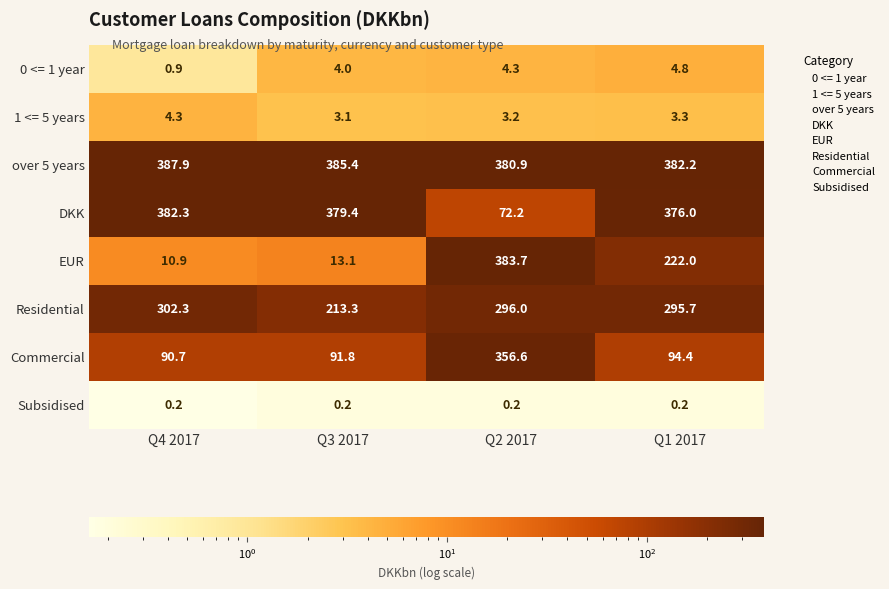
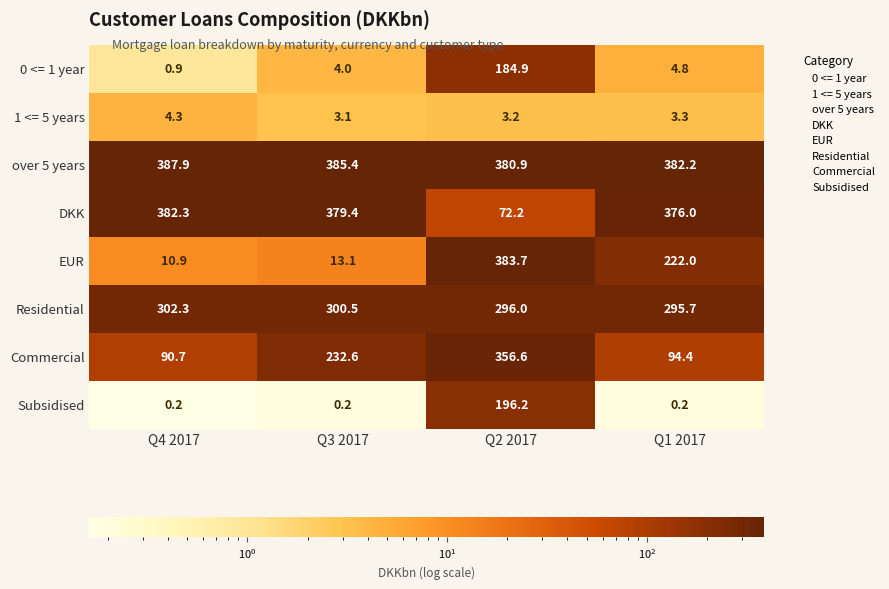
  {
    "0 <= 1 year": {
      "Q4 2017": 0.9,
      "Q3 2017": 4.0,
-     "Q2 2017": 4.3,
+     "Q2 2017": 184.9,
      "Q1 2017": 4.8
    },
    "1 <= 5 years": {
      "Q4 2017": 4.3,
      "Q3 2017": 3.1,
      "Q2 2017": 3.2,
      "Q1 2017": 3.3
    },
    "over 5 years": {
      "Q4 2017": 387.9,
      "Q3 2017": 385.4,
      "Q2 2017": 380.9,
      "Q1 2017": 382.2
    },
    "DKK": {
      "Q4 2017": 382.3,
      "Q3 2017": 379.4,
      "Q2 2017": 72.2,
      "Q1 2017": 376.0
    },
    "EUR": {
      "Q4 2017": 10.9,
      "Q3 2017": 13.1,
      "Q2 2017": 383.7,
      "Q1 2017": 222.0
    },
    "Residential": {
      "Q4 2017": 302.3,
-     "Q3 2017": 213.3,
+     "Q3 2017": 300.5,
      "Q2 2017": 296.0,
      "Q1 2017": 295.7
    },
    "Commercial": {
      "Q4 2017": 90.7,
-     "Q3 2017": 91.8,
+     "Q3 2017": 232.6,
      "Q2 2017": 356.6,
      "Q1 2017": 94.4
    },
    "Subsidised": {
      "Q4 2017": 0.2,
      "Q3 2017": 0.2,
-     "Q2 2017": 0.2,
+     "Q2 2017": 196.2,
      "Q1 2017": 0.2
    }
  }
